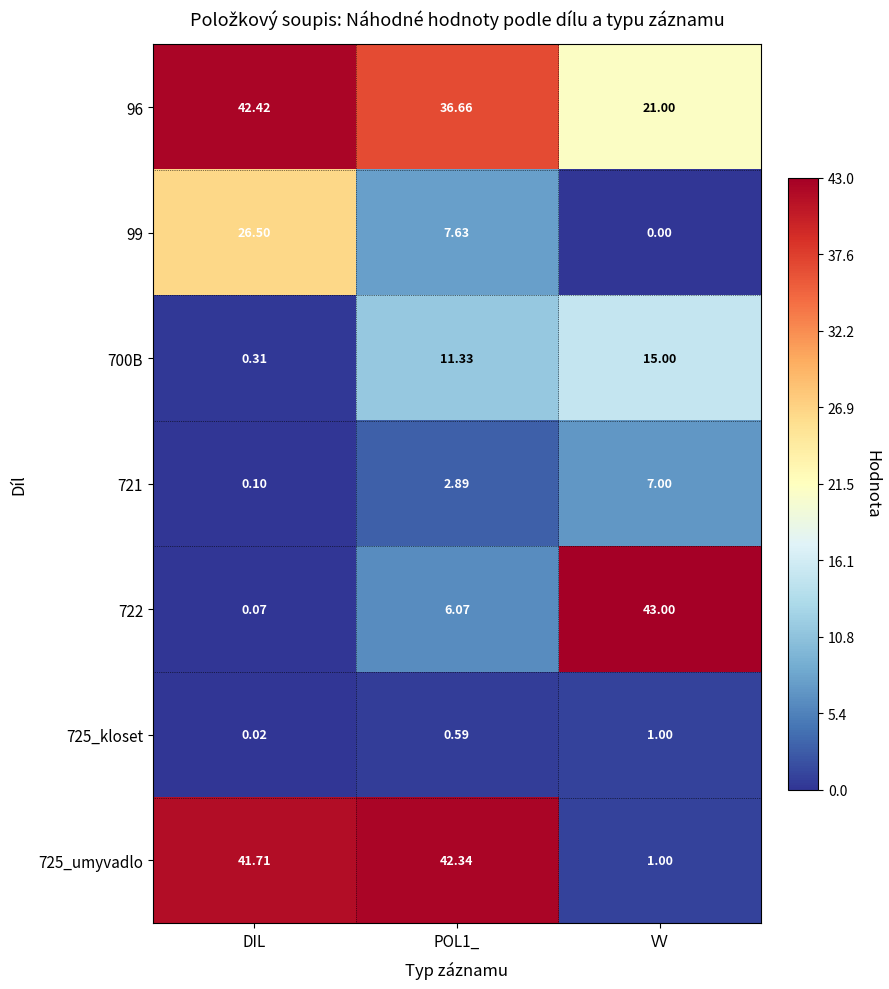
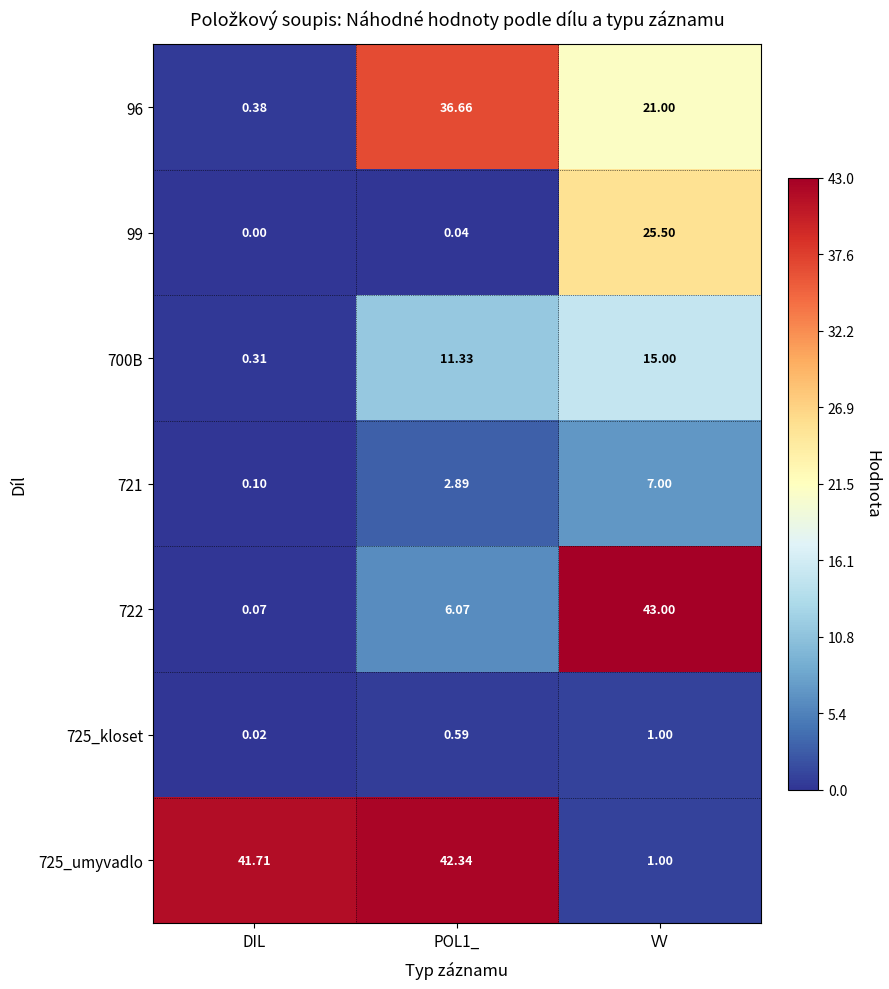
  {
    "96": {
-     "DIL": 42.42,
+     "DIL": 0.38,
      "POL1_": 36.66,
      "VV": 21.00
    },
    "99": {
-     "DIL": 26.50,
-     "POL1_": 7.63,
-     "VV": 0.00
+     "DIL": 0.00,
+     "POL1_": 0.04,
+     "VV": 25.50
    },
    "700B": {
      "DIL": 0.31,
      "POL1_": 11.33,
      "VV": 15.00
    },
    "721": {
      "DIL": 0.10,
      "POL1_": 2.89,
      "VV": 7.00
    },
    "722": {
      "DIL": 0.07,
      "POL1_": 6.07,
      "VV": 43.00
    },
    "725_kloset": {
      "DIL": 0.02,
      "POL1_": 0.59,
      "VV": 1.00
    },
    "725_umyvadlo": {
      "DIL": 41.71,
      "POL1_": 42.34,
      "VV": 1.00
    }
  }
